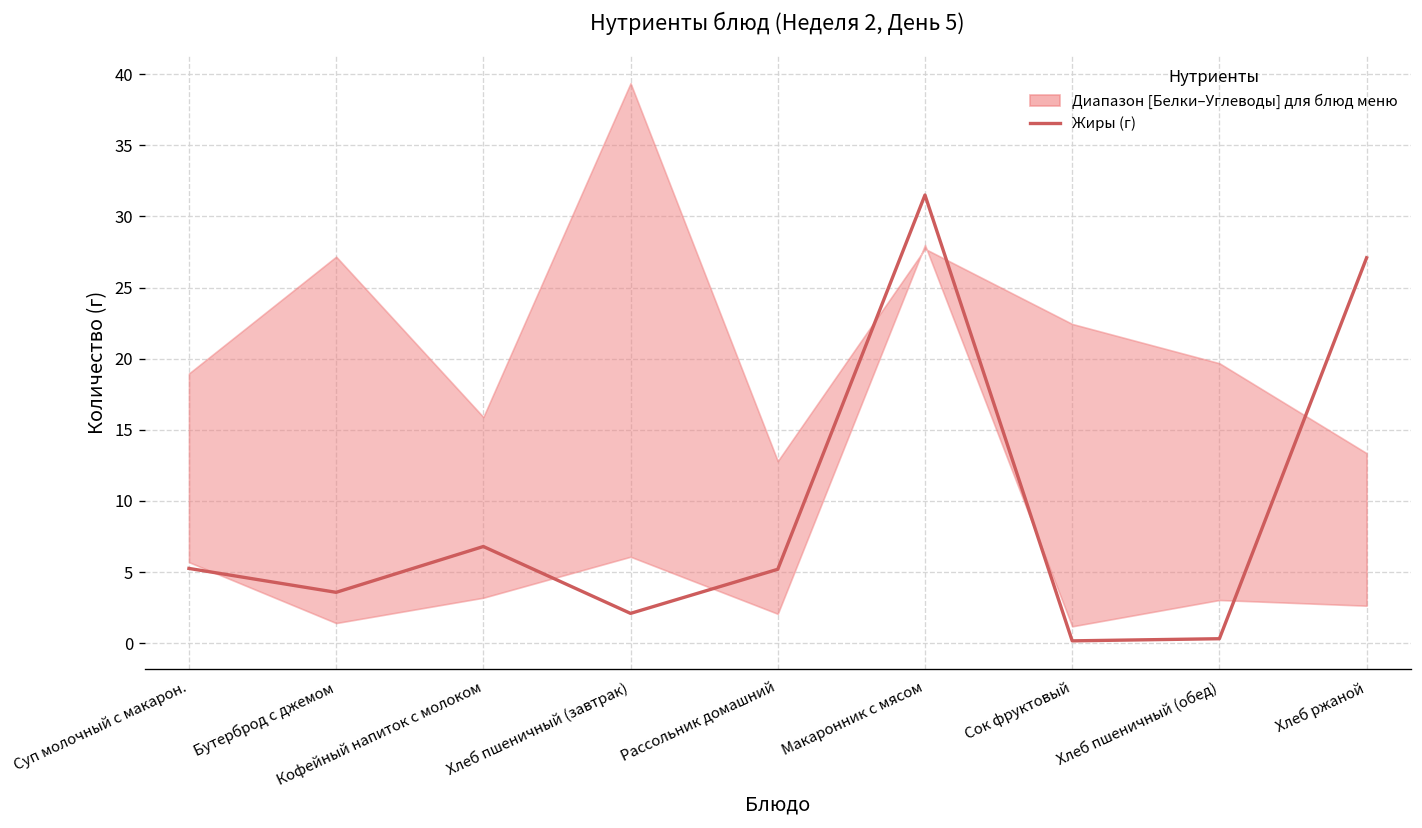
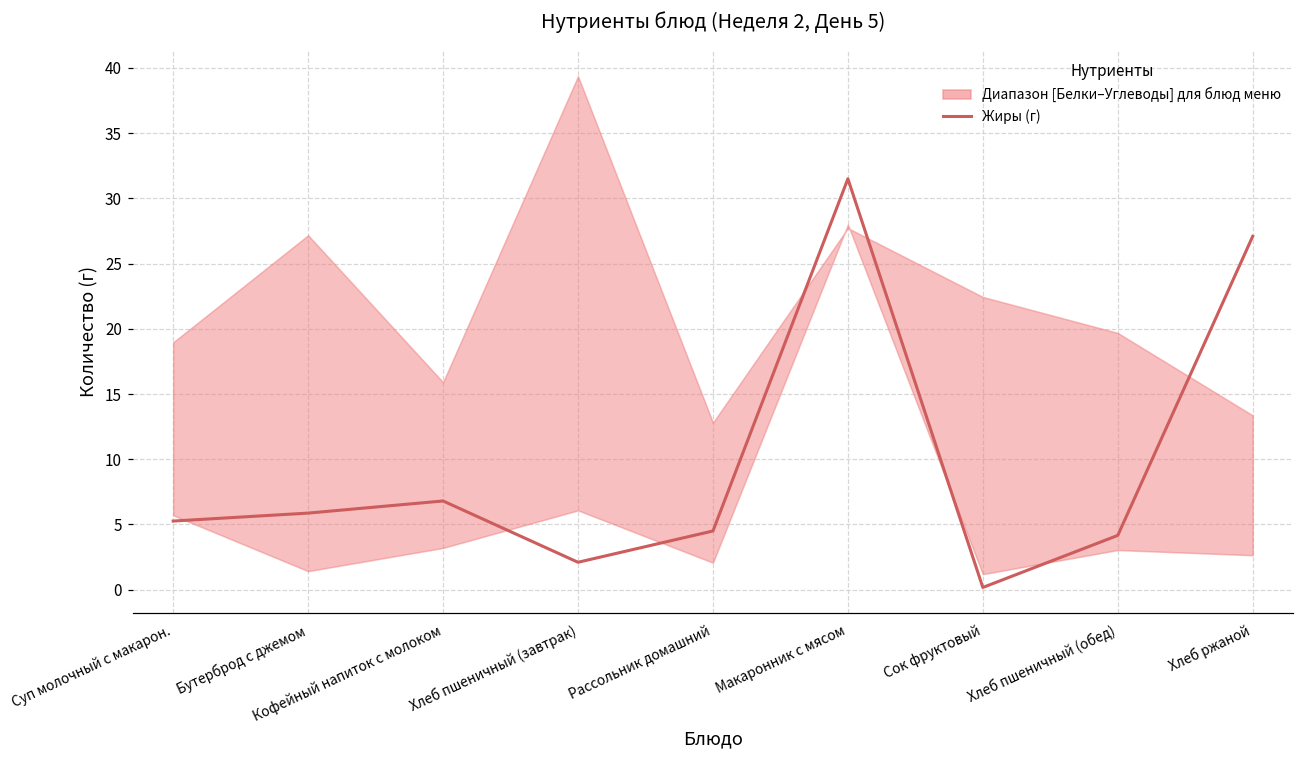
  {
    "Жиры (г)": {
      "Суп молочный с макарон.": 5.3,
-     "Бутерброд с джемом": 3.6,
+     "Бутерброд с джемом": 5.9,
      "Кофейный напиток с молоком": 6.8,
      "Хлеб пшеничный (завтрак)": 2.1,
-     "Рассольник домашний": 5.2,
+     "Рассольник домашний": 4.5,
      "Макаронник с мясом": 31.5,
      "Сок фруктовый": 0.2,
-     "Хлеб пшеничный (обед)": 0.3,
+     "Хлеб пшеничный (обед)": 4.2,
      "Хлеб ржаной": 27.1
    }
  }
